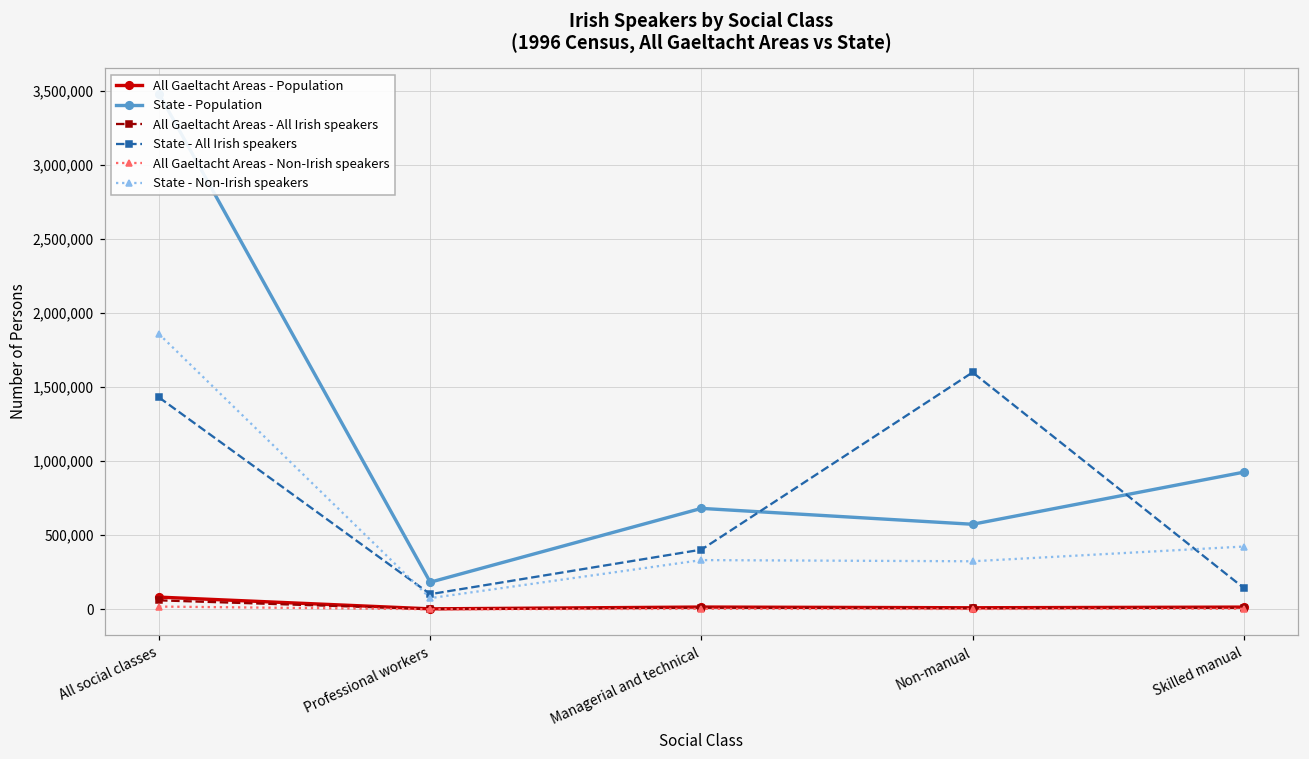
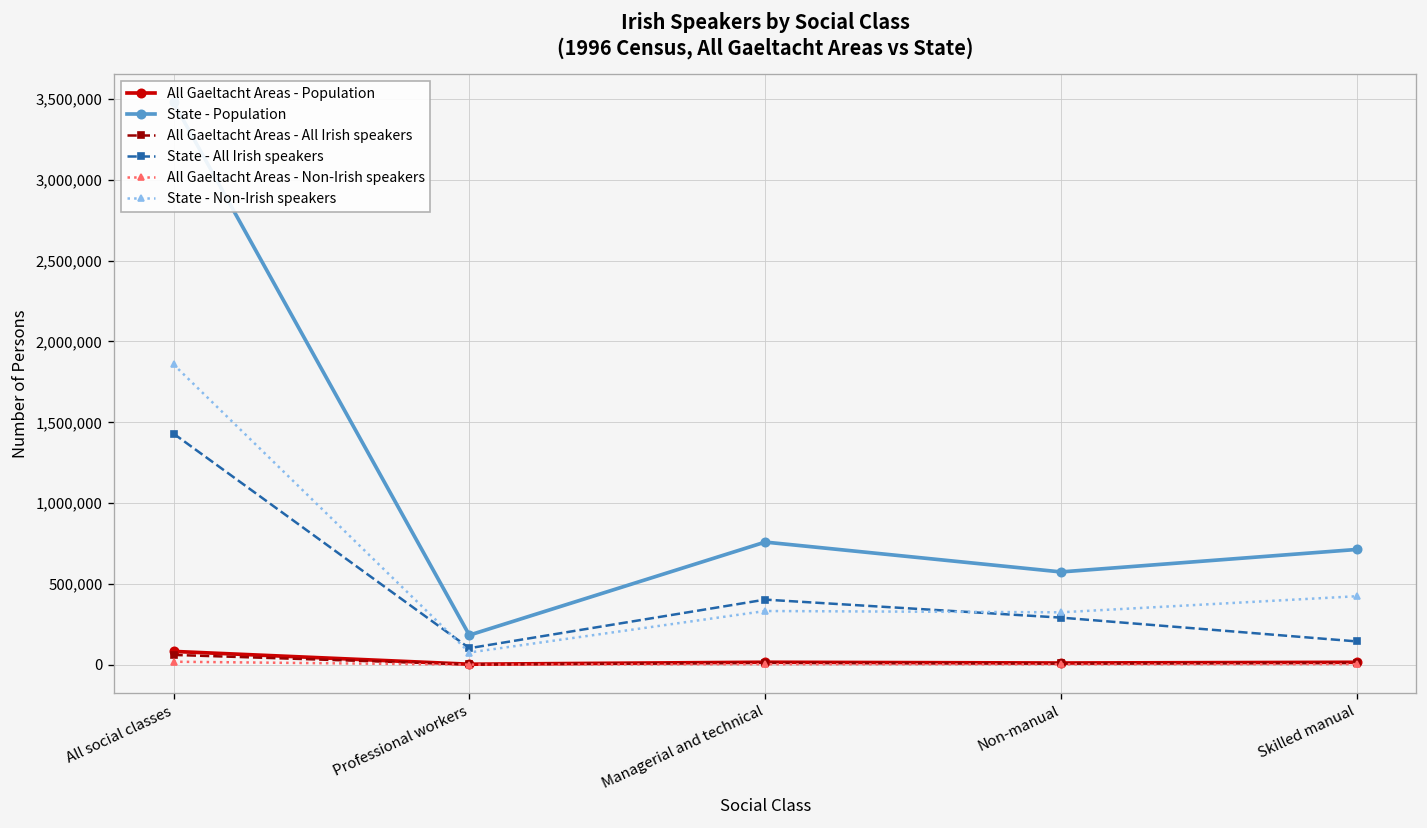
  {
    "State - Population": {
      "Professional workers": "180,000",
-     "Managerial and technical": "680,000",
+     "Managerial and technical": "760,000",
      "Non-manual": "570,000",
-     "Skilled manual": "930,000"
+     "Skilled manual": "710,000"
    },
    "State - All Irish speakers": {
      "All social classes": "1,430,000",
      "Professional workers": "100,000",
      "Managerial and technical": "400,000",
-     "Non-manual": "1,600,000",
+     "Non-manual": "290,000",
      "Skilled manual": "140,000"
    },
    "All Gaeltacht Areas - Non-Irish speakers": {
      "All social classes": "20,000"
    },
    "State - Non-Irish speakers": {
      "All social classes": "1,860,000",
      "Professional workers": "80,000",
      "Managerial and technical": "330,000",
      "Non-manual": "320,000",
      "Skilled manual": "420,000"
    }
  }
